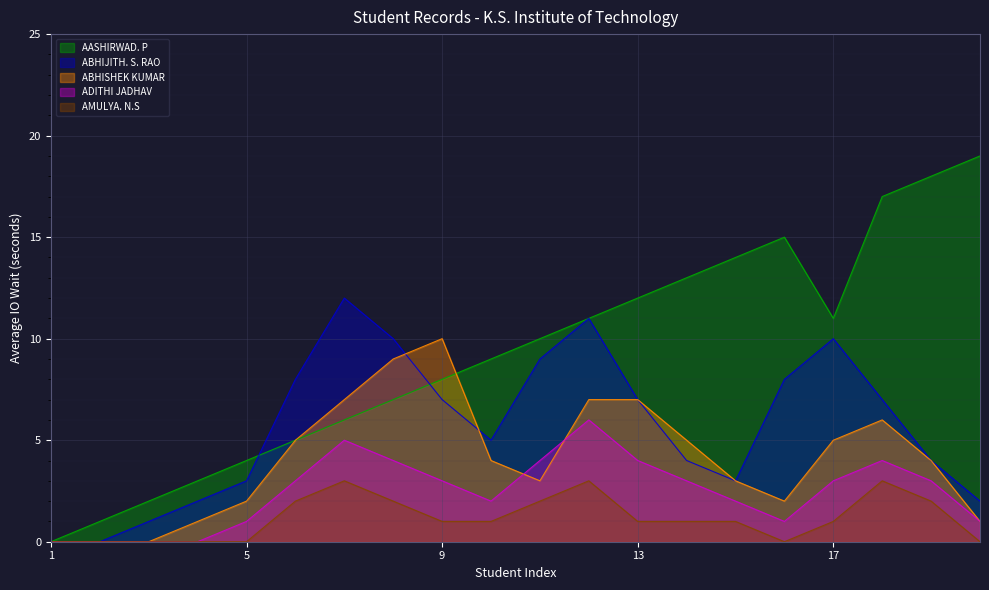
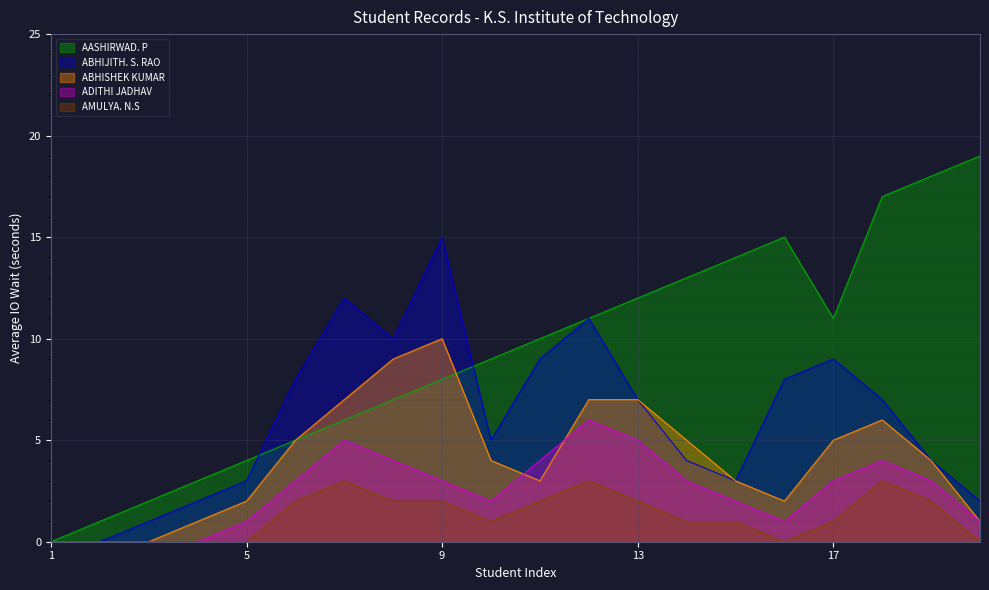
  {
    "AASHIRWAD. P": {
      "5": 4,
      "9": 8,
      "13": 12,
      "17": 11
    },
    "ABHIJITH. S. RAO": {
      "5": 3,
-     "9": 7,
-     "17": 10
+     "9": 15,
+     "17": 9
    },
    "ABHISHEK KUMAR": {
      "5": 2,
      "9": 10,
      "17": 5
    },
    "ADITHI JADHAV": {
      "5": 1,
      "9": 3,
-     "13": 4,
+     "13": 5,
      "17": 3
    },
    "AMULYA. N.S": {
      "5": 0,
-     "9": 1,
-     "13": 1,
+     "9": 2,
+     "13": 2,
      "17": 1
    }
  }
